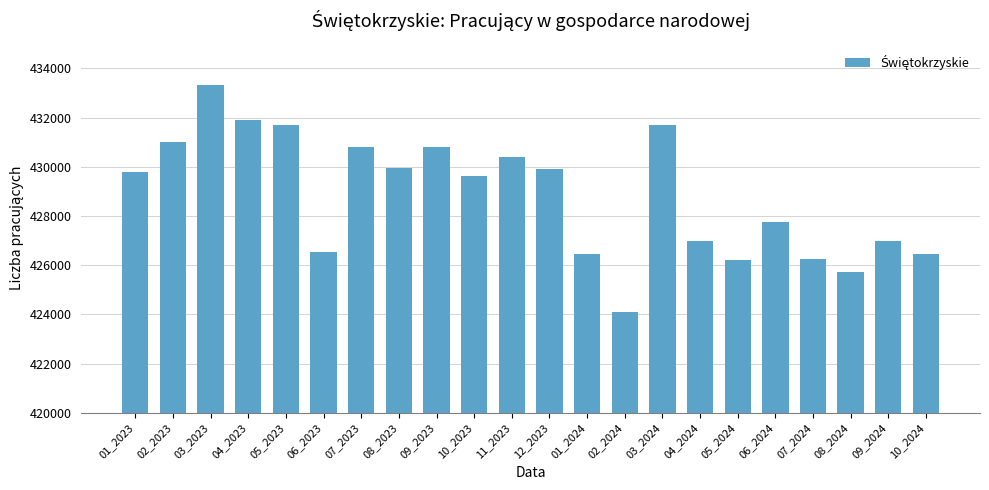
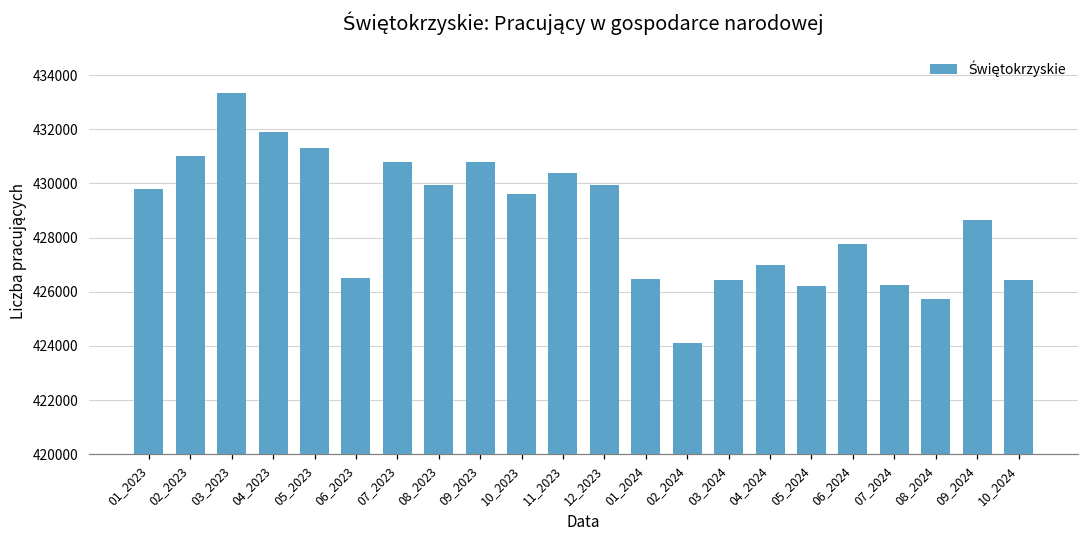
  {
    "01_2023": 429800,
    "02_2023": 431000,
    "03_2023": 433300,
    "04_2023": 431900,
-   "05_2023": 431700,
+   "05_2023": 431300,
    "06_2023": 426500,
    "07_2023": 430800,
    "08_2023": 429900,
    "09_2023": 430800,
    "10_2023": 429600,
    "11_2023": 430400,
    "12_2023": 429900,
    "01_2024": 426500,
    "02_2024": 424100,
-   "03_2024": 431700,
+   "03_2024": 426400,
    "04_2024": 427000,
    "05_2024": 426200,
    "06_2024": 427800,
    "07_2024": 426300,
    "08_2024": 425700,
-   "09_2024": 427000,
+   "09_2024": 428700,
    "10_2024": 426400
  }
